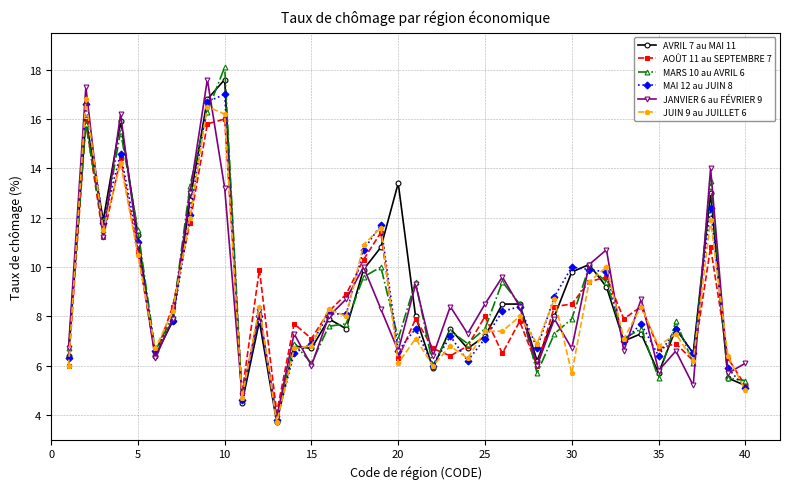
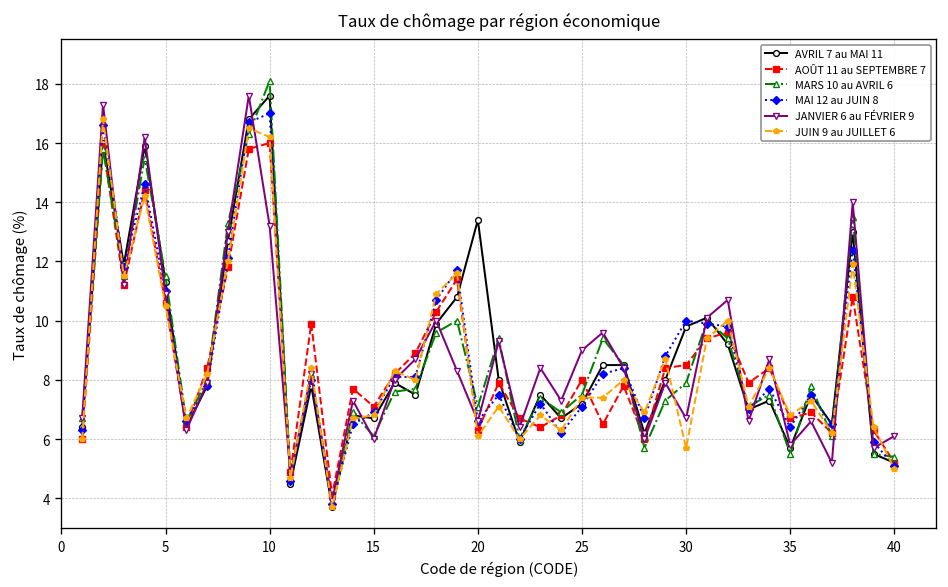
  {
    "AVRIL 7 au MAI 11": {
      "5": 11.3,
      "10": 17.6,
      "20": 13.4,
      "30": 9.8
    },
    "AOÛT 11 au SEPTEMBRE 7": {
      "10": 16.0,
      "15": 7.1,
      "20": 6.3,
      "25": 8.0,
      "30": 8.5
    },
    "MARS 10 au AVRIL 6": {
      "5": 11.5,
      "10": 18.1,
      "20": 7.1,
      "30": 7.9,
      "35": 5.5,
      "40": 5.4
    },
    "MAI 12 au JUIN 8": {
      "10": 17.0,
      "30": 10.0,
      "35": 6.4
    },
    "JANVIER 6 au FÉVRIER 9": {
      "10": 13.2,
-     "25": 8.5,
+     "25": 9.0,
      "30": 6.7,
      "40": 6.1
    },
    "JUIN 9 au JUILLET 6": {
      "10": 16.2,
      "20": 6.1,
      "30": 5.7
    }
  }
